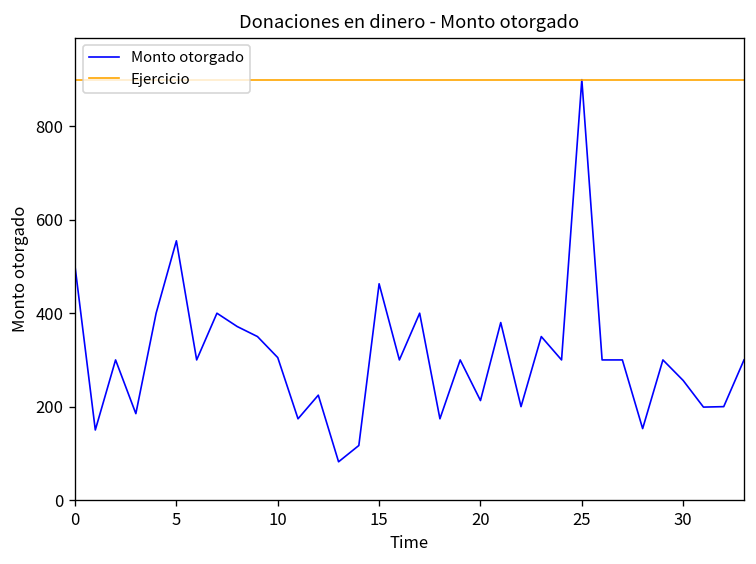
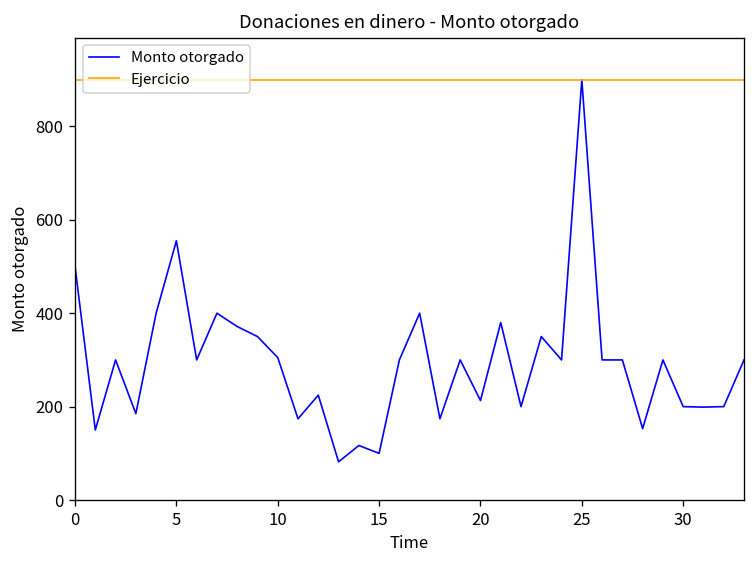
  {
    "Monto otorgado": {
      "0": 500,
      "5": 560,
      "10": 310,
-     "15": 460,
+     "15": 100,
      "20": 210,
-     "30": 260
+     "30": 200
    },
    "Ejercicio": {
      "0": 900,
      "10": 900,
      "15": 900,
      "20": 900,
      "30": 900
    }
  }
